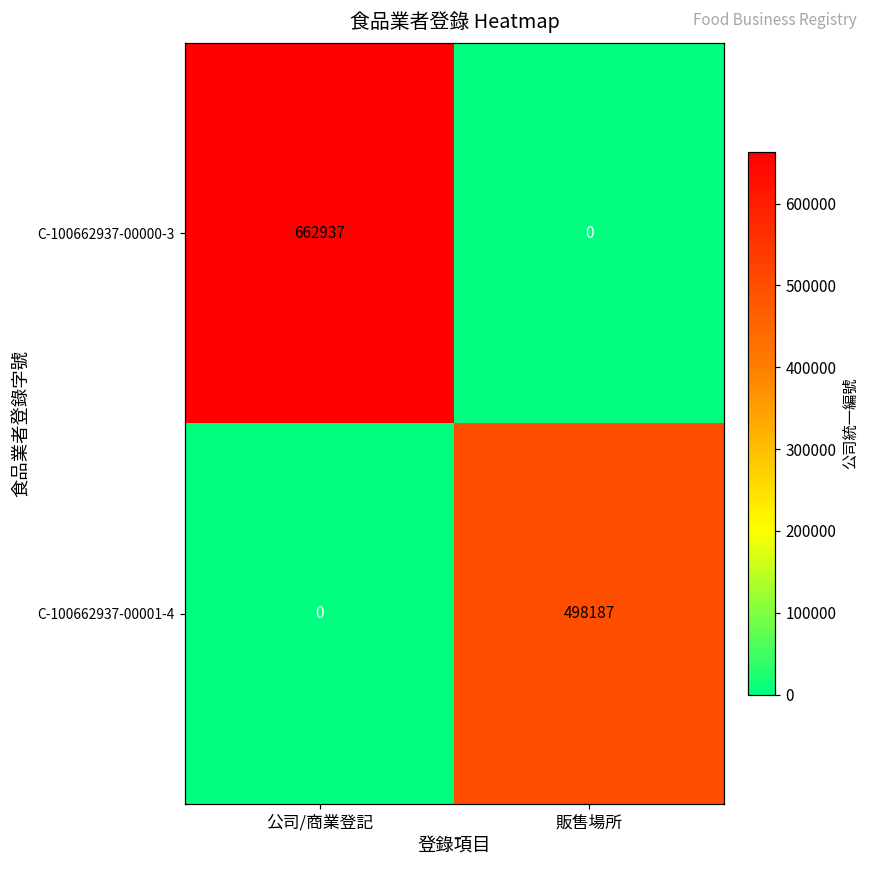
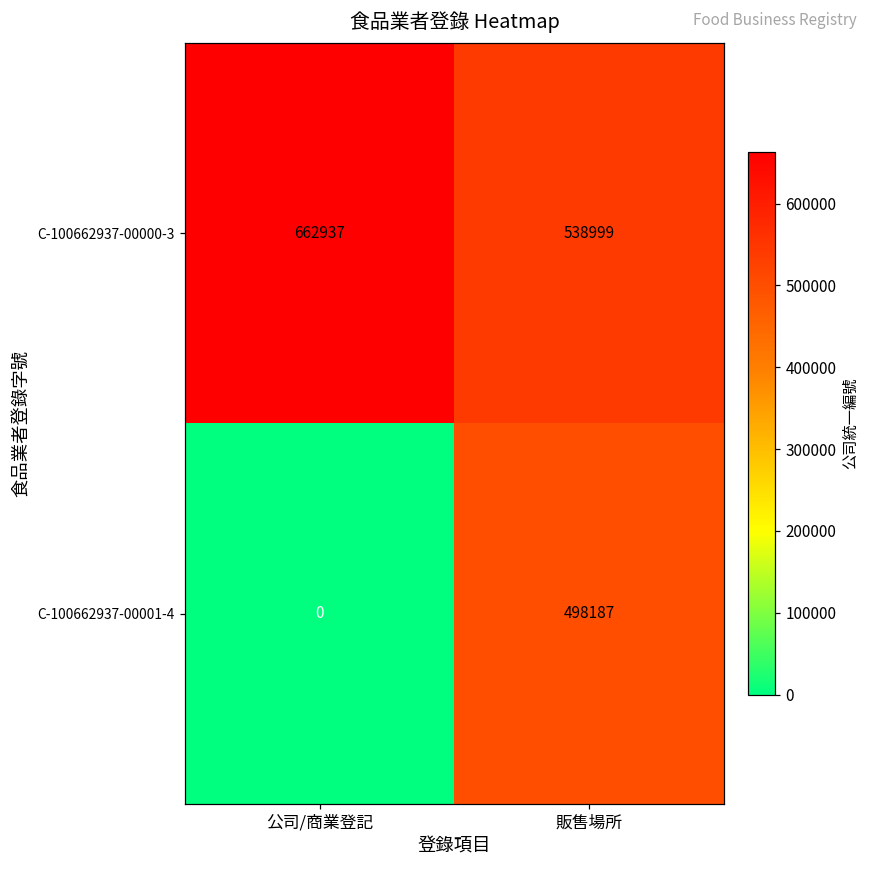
  {
    "C-100662937-00000-3": {
      "公司/商業登記": 662937,
-     "販售場所": 0
+     "販售場所": 538999
    },
    "C-100662937-00001-4": {
      "公司/商業登記": 0,
      "販售場所": 498187
    }
  }
